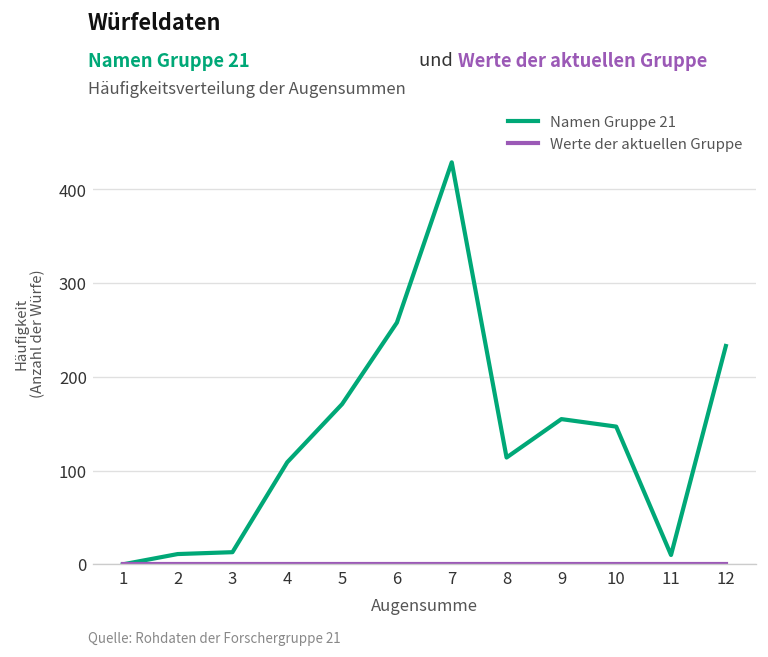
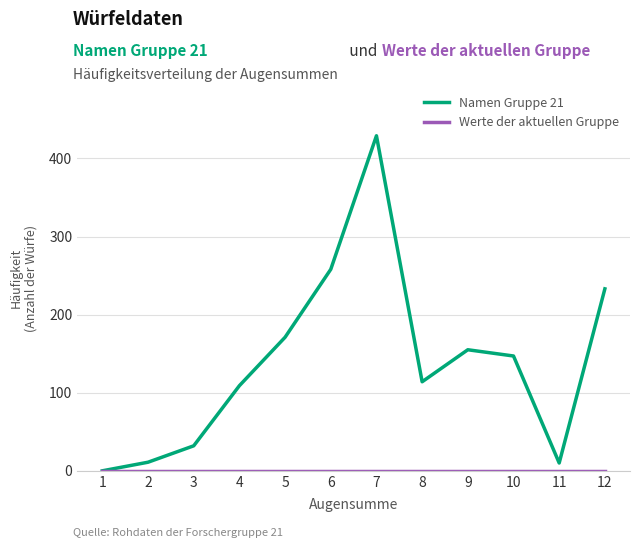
  {
    "Namen Gruppe 21": {
      "2": 10,
-     "3": 10,
+     "3": 30,
      "4": 110,
      "5": 170,
      "6": 260,
      "7": 430,
      "8": 110,
      "9": 160,
      "10": 150,
      "11": 10,
      "12": 230
    },
    "Werte der aktuellen Gruppe": {
      "2": 0,
      "3": 0,
      "4": 0,
      "5": 0,
      "6": 0,
      "7": 0,
      "8": 0,
      "9": 0,
      "10": 0,
      "11": 0,
      "12": 0
    }
  }
